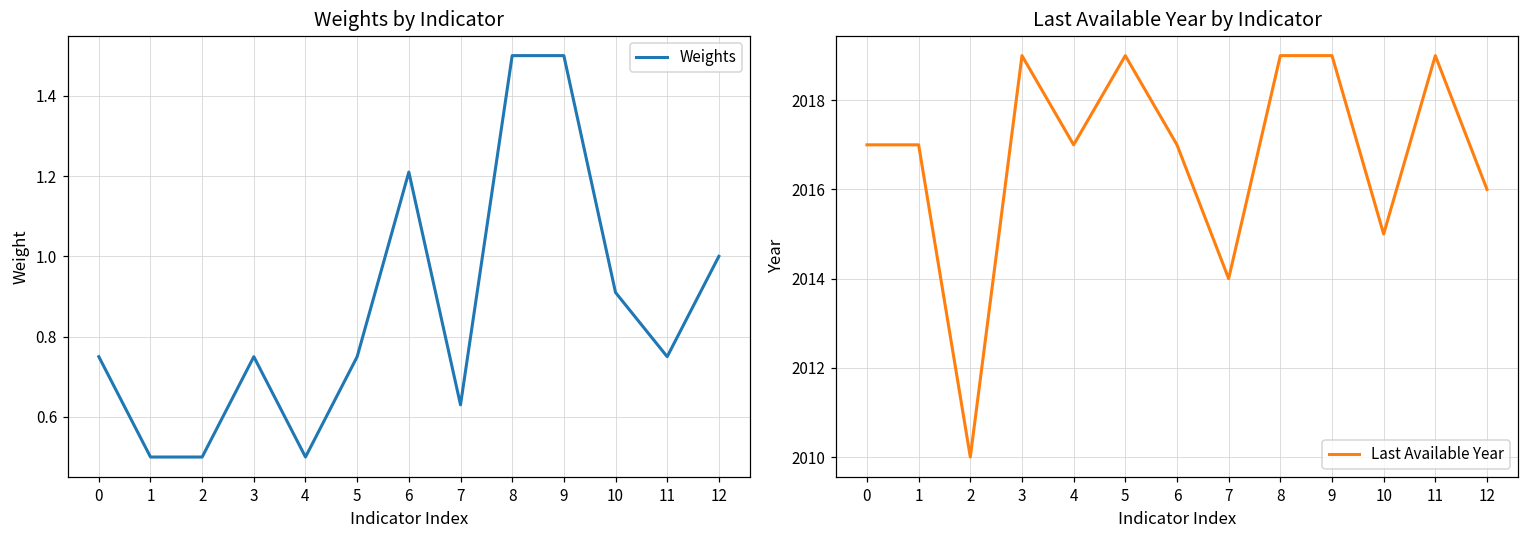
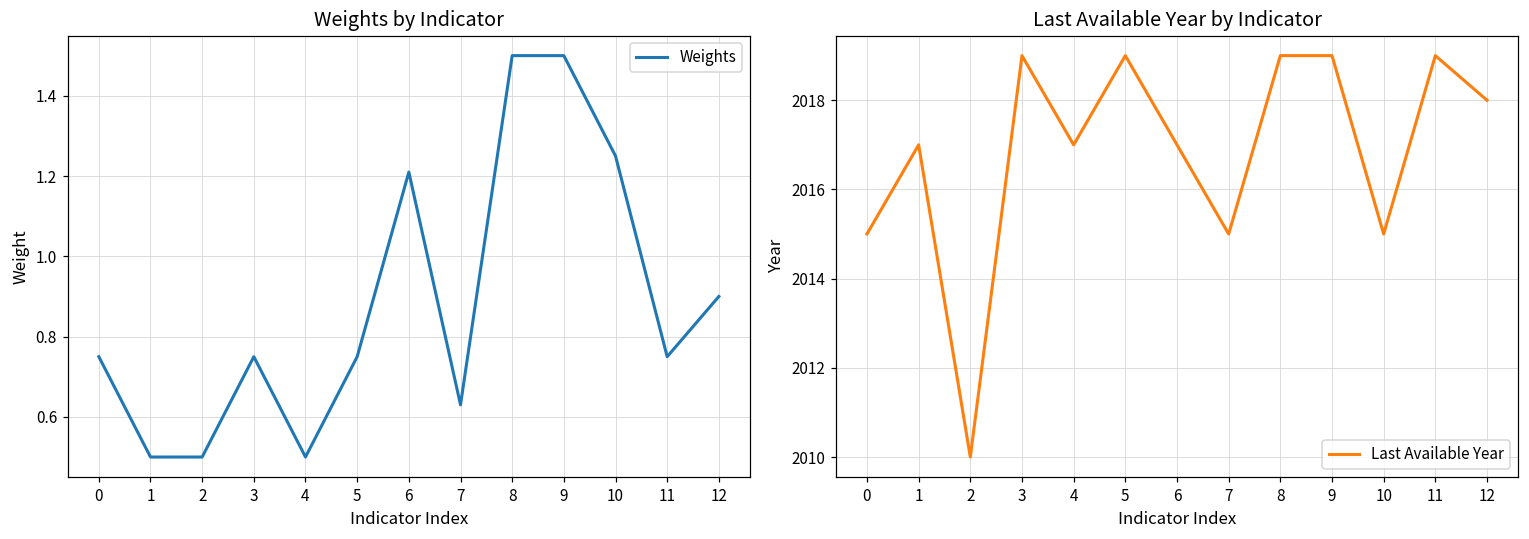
  {
    "Weights by Indicator": {
      "0": 0.75,
      "1": 0.50,
      "2": 0.50,
      "3": 0.75,
      "4": 0.50,
      "5": 0.75,
      "6": 1.21,
      "7": 0.63,
      "8": 1.50,
      "9": 1.50,
-     "10": 0.91,
+     "10": 1.25,
      "11": 0.75,
-     "12": 1.0
+     "12": 0.9
    },
    "Last Available Year by Indicator": {
-     "0": 2017,
+     "0": 2015,
      "1": 2017,
      "2": 2010,
      "3": 2019,
      "4": 2017,
      "5": 2019,
      "6": 2017,
-     "7": 2014,
+     "7": 2015,
      "8": 2019,
      "9": 2019,
      "10": 2015,
      "11": 2019,
-     "12": 2016
+     "12": 2018
    }
  }
